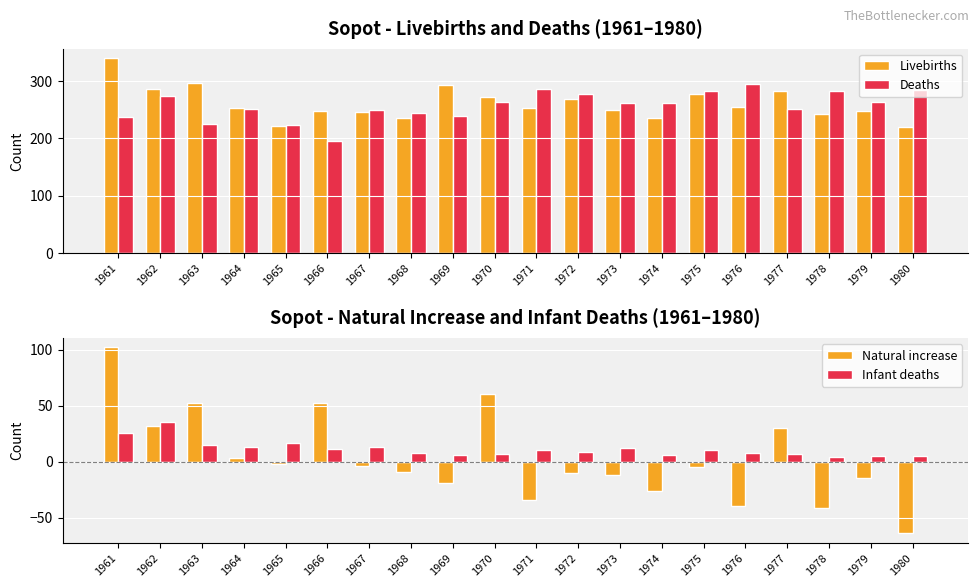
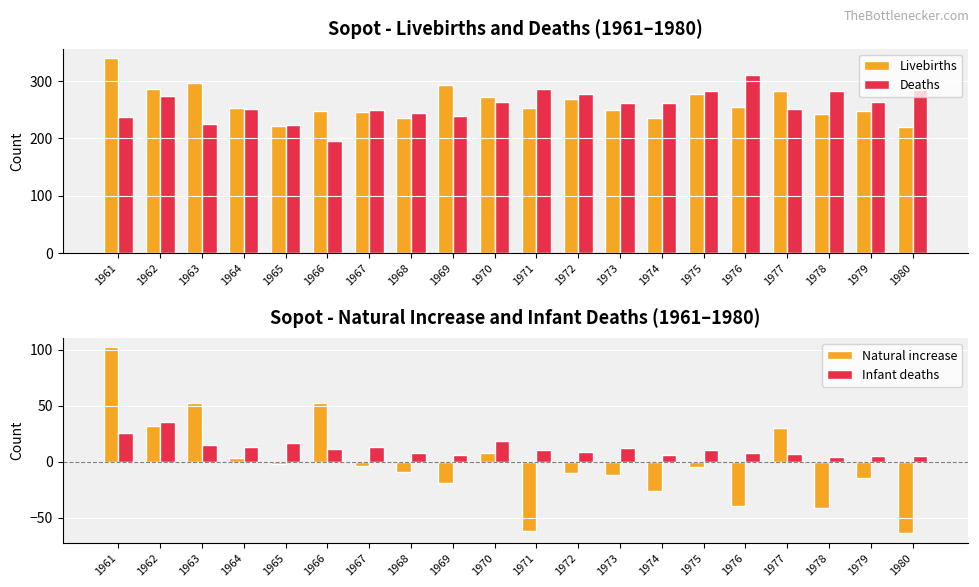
  {
    "Sopot - Livebirths and Deaths (1961–1980)": {
      "Livebirths": {
        "1961": 340,
        "1962": 290,
        "1963": 300,
        "1964": 250,
        "1965": 220,
        "1966": 250,
        "1967": 250,
        "1968": 240,
        "1969": 290,
        "1970": 270,
        "1971": 250,
        "1972": 270,
        "1973": 250,
        "1974": 240,
        "1975": 280,
        "1976": 260,
        "1977": 280,
        "1978": 240,
        "1979": 250,
        "1980": 220
      },
      "Deaths": {
        "1961": 240,
        "1962": 270,
        "1963": 230,
        "1964": 250,
        "1965": 220,
        "1966": 200,
        "1967": 250,
        "1968": 240,
        "1969": 240,
        "1970": 260,
        "1971": 290,
        "1972": 280,
        "1973": 260,
        "1974": 260,
        "1975": 280,
-       "1976": 300,
+       "1976": 310,
        "1977": 250,
        "1978": 280,
        "1979": 260
      }
    },
    "Sopot - Natural Increase and Infant Deaths (1961–1980)": {
      "Natural increase": {
        "1961": 102,
        "1962": 32,
        "1963": 52,
        "1964": 3,
        "1966": 52,
        "1967": -4,
        "1968": -9,
        "1969": -19,
-       "1970": 60,
-       "1971": -34,
+       "1970": 8,
+       "1971": -62,
        "1972": -10,
        "1973": -12,
        "1974": -26,
        "1975": -5,
        "1976": -40,
        "1977": 30,
        "1978": -41,
        "1979": -15,
        "1980": -64
      },
      "Infant deaths": {
        "1961": 26,
        "1962": 35,
        "1963": 15,
        "1964": 13,
        "1965": 17,
        "1966": 11,
        "1967": 13,
        "1968": 8,
        "1969": 6,
-       "1970": 7,
+       "1970": 18,
        "1971": 10,
        "1972": 9,
        "1973": 12,
        "1974": 6,
        "1975": 10,
        "1976": 8,
        "1977": 7,
        "1978": 4,
        "1979": 5,
        "1980": 5
      }
    }
  }
